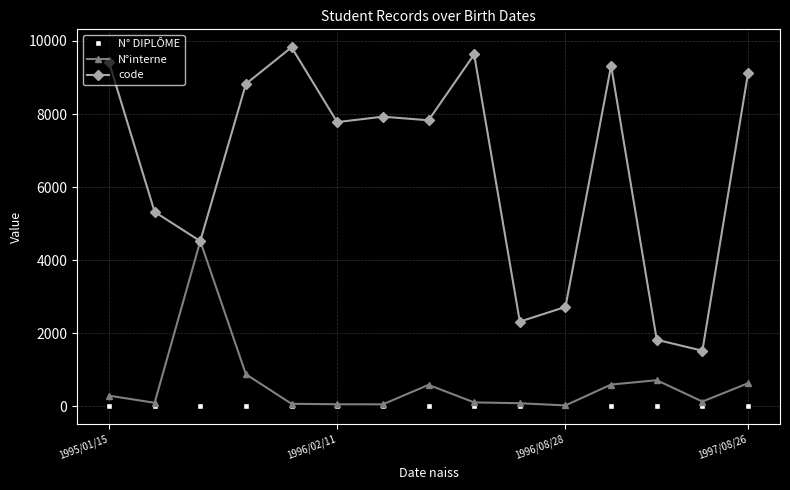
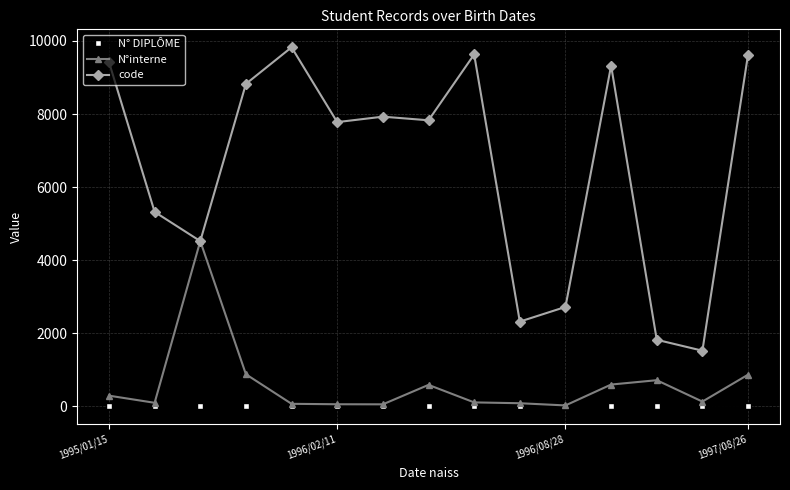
  {
    "N° DIPLÔME": {
      "1995/01/15": 0,
      "1997/08/26": 0
    },
    "N°interne": {
      "1995/01/15": 300,
-     "1997/08/26": 600
+     "1997/08/26": 900
    },
    "code": {
      "1996/02/11": 7800,
      "1996/08/28": 2700,
-     "1997/08/26": 9100
+     "1997/08/26": 9600
    }
  }
